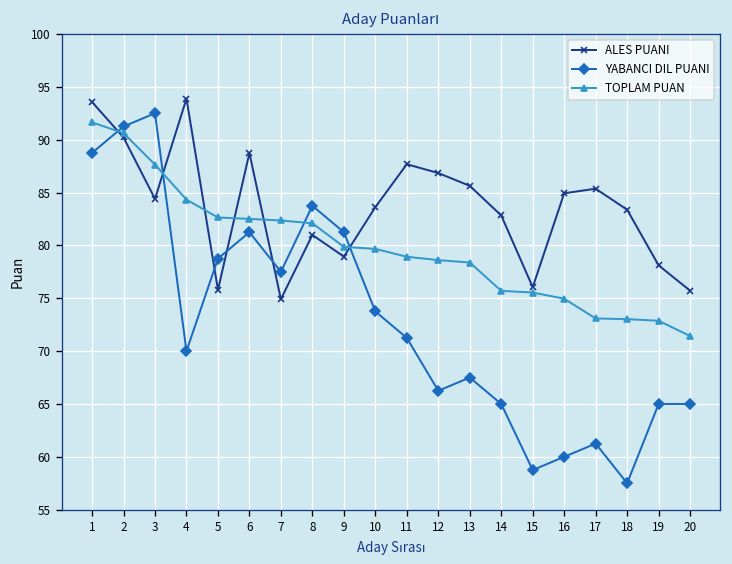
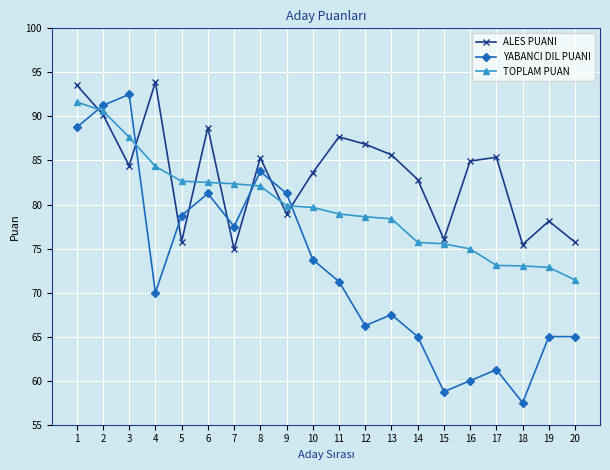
  {
    "ALES PUANI": {
      "1": 94,
      "2": 90,
      "3": 84,
      "4": 94,
      "5": 76,
      "6": 89,
      "7": 75,
-     "8": 81,
+     "8": 85,
      "9": 79,
      "10": 84,
      "11": 88,
      "12": 87,
      "13": 86,
      "14": 83,
      "15": 76,
      "16": 85,
      "17": 85,
-     "18": 83,
+     "18": 75,
      "19": 78,
      "20": 76
    }
  }
